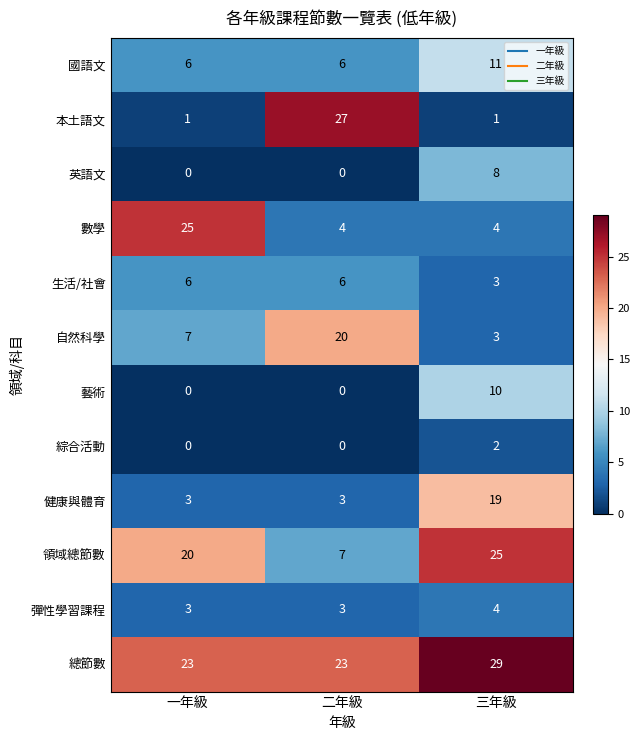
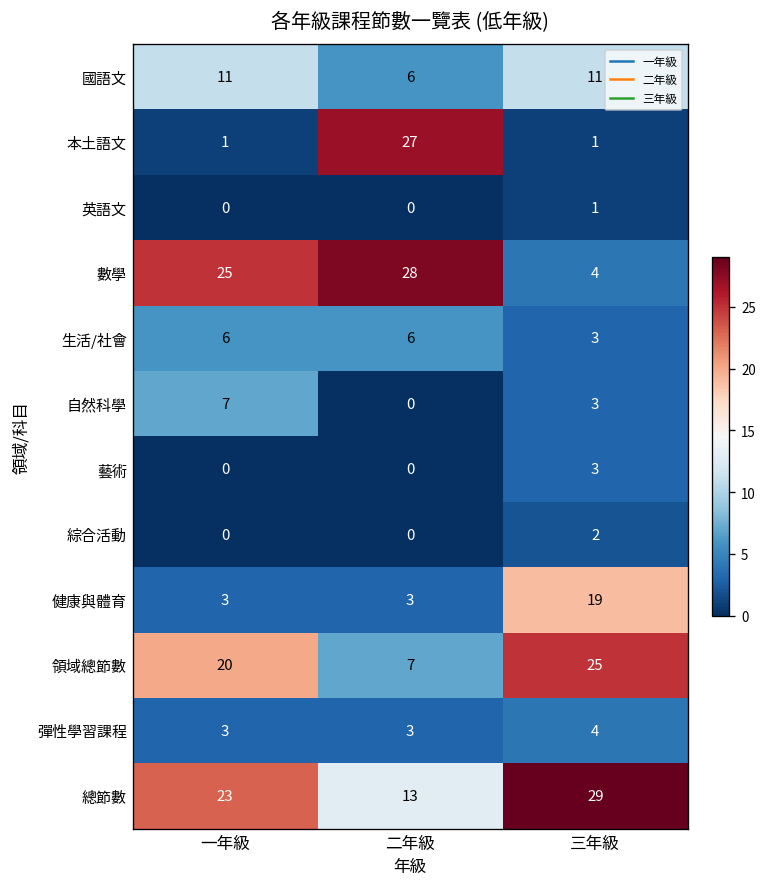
  {
    "國語文": {
-     "一年級": 6,
+     "一年級": 11,
      "二年級": 6,
      "三年級": 11
    },
    "本土語文": {
      "一年級": 1,
      "二年級": 27,
      "三年級": 1
    },
    "英語文": {
      "一年級": 0,
      "二年級": 0,
-     "三年級": 8
+     "三年級": 1
    },
    "數學": {
      "一年級": 25,
-     "二年級": 4,
+     "二年級": 28,
      "三年級": 4
    },
    "生活/社會": {
      "一年級": 6,
      "二年級": 6,
      "三年級": 3
    },
    "自然科學": {
      "一年級": 7,
-     "二年級": 20,
+     "二年級": 0,
      "三年級": 3
    },
    "藝術": {
      "一年級": 0,
      "二年級": 0,
-     "三年級": 10
+     "三年級": 3
    },
    "綜合活動": {
      "一年級": 0,
      "二年級": 0,
      "三年級": 2
    },
    "健康與體育": {
      "一年級": 3,
      "二年級": 3,
      "三年級": 19
    },
    "領域總節數": {
      "一年級": 20,
      "二年級": 7,
      "三年級": 25
    },
    "彈性學習課程": {
      "一年級": 3,
      "二年級": 3,
      "三年級": 4
    },
    "總節數": {
      "一年級": 23,
-     "二年級": 23,
+     "二年級": 13,
      "三年級": 29
    }
  }
